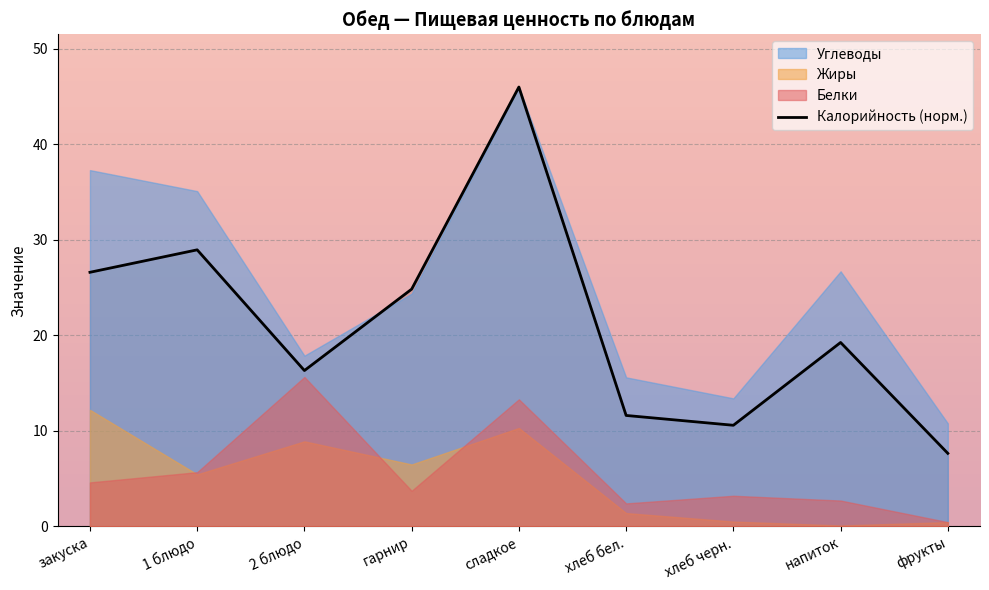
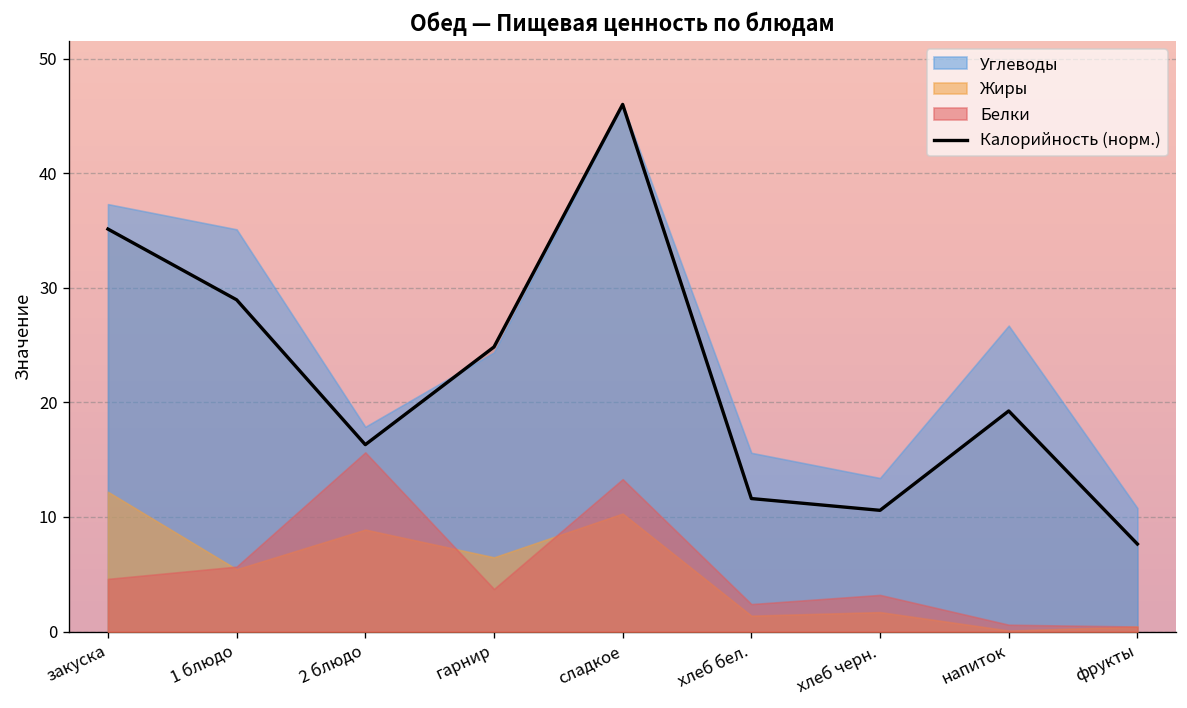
  {
    "Калорийность (норм.)": {
-     "закуска": 27,
+     "закуска": 35,
      "1 блюдо": 29,
      "2 блюдо": 16,
      "гарнир": 25,
      "хлеб бел.": 12,
      "хлеб черн.": 11,
      "напиток": 19,
      "фрукты": 8
    },
    "Углеводы": {
      "закуска": 37,
      "1 блюдо": 35,
      "2 блюдо": 18,
      "гарнир": 24,
      "хлеб бел.": 16,
      "хлеб черн.": 13,
      "напиток": 27,
      "фрукты": 11
    },
    "Жиры": {
      "закуска": 12,
      "2 блюдо": 9,
      "гарнир": 6,
      "сладкое": 10,
      "хлеб бел.": 1,
-     "хлеб черн.": 1
+     "хлеб черн.": 2
    },
    "Белки": {
      "закуска": 5,
      "2 блюдо": 16,
      "гарнир": 4,
      "сладкое": 13,
      "хлеб бел.": 2,
      "хлеб черн.": 3,
-     "напиток": 3
+     "напиток": 1
    }
  }
